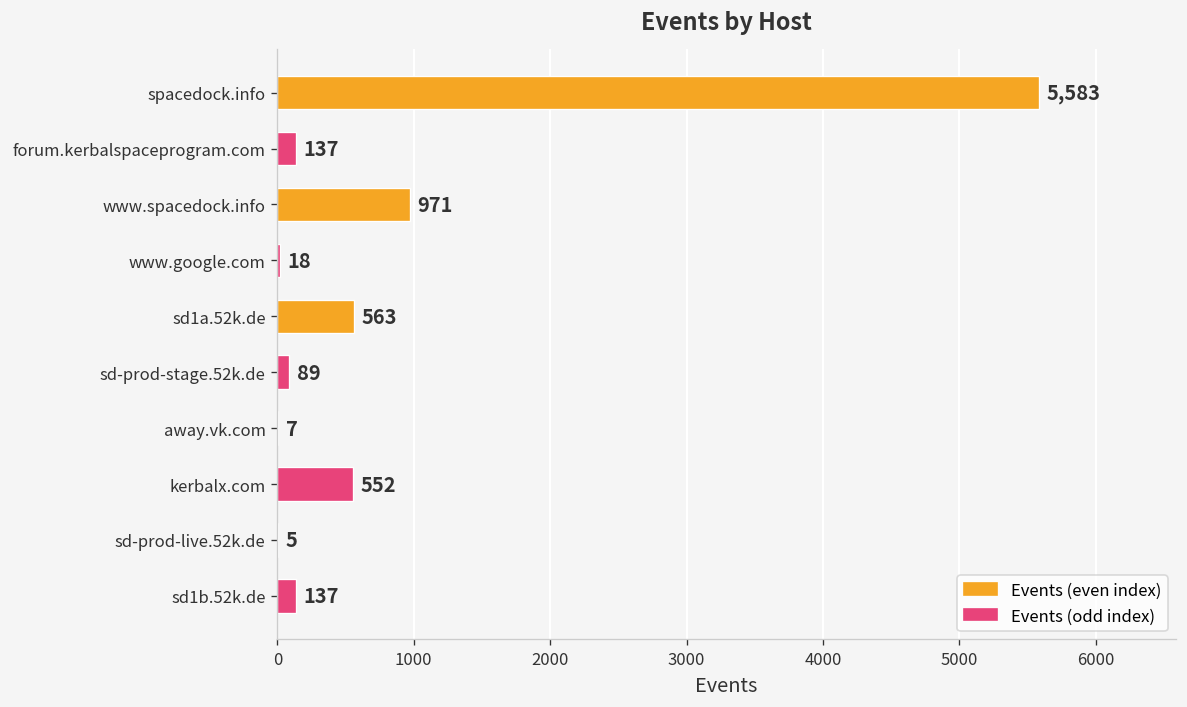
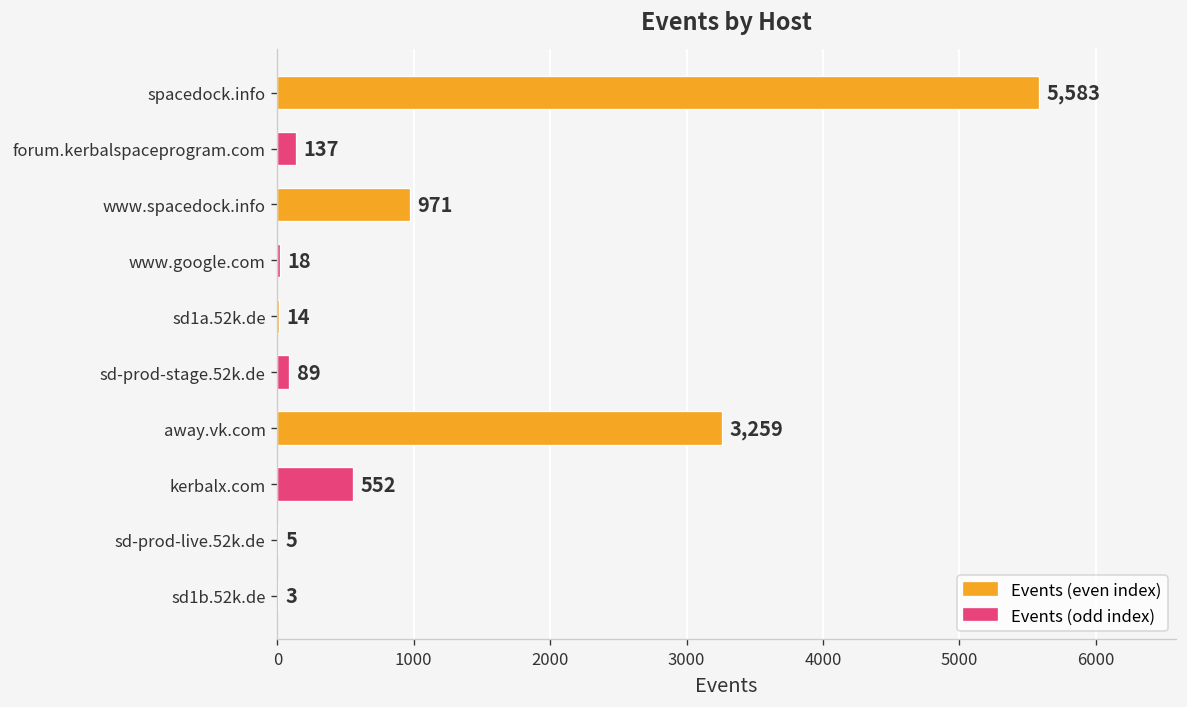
  {
    "spacedock.info": "5,583",
    "forum.kerbalspaceprogram.com": "137",
    "www.spacedock.info": "971",
    "www.google.com": "18",
-   "sd1a.52k.de": "563",
+   "sd1a.52k.de": "14",
    "sd-prod-stage.52k.de": "89",
-   "away.vk.com": "7",
+   "away.vk.com": "3,259",
    "kerbalx.com": "552",
    "sd-prod-live.52k.de": "5",
-   "sd1b.52k.de": "137"
+   "sd1b.52k.de": "3"
  }
